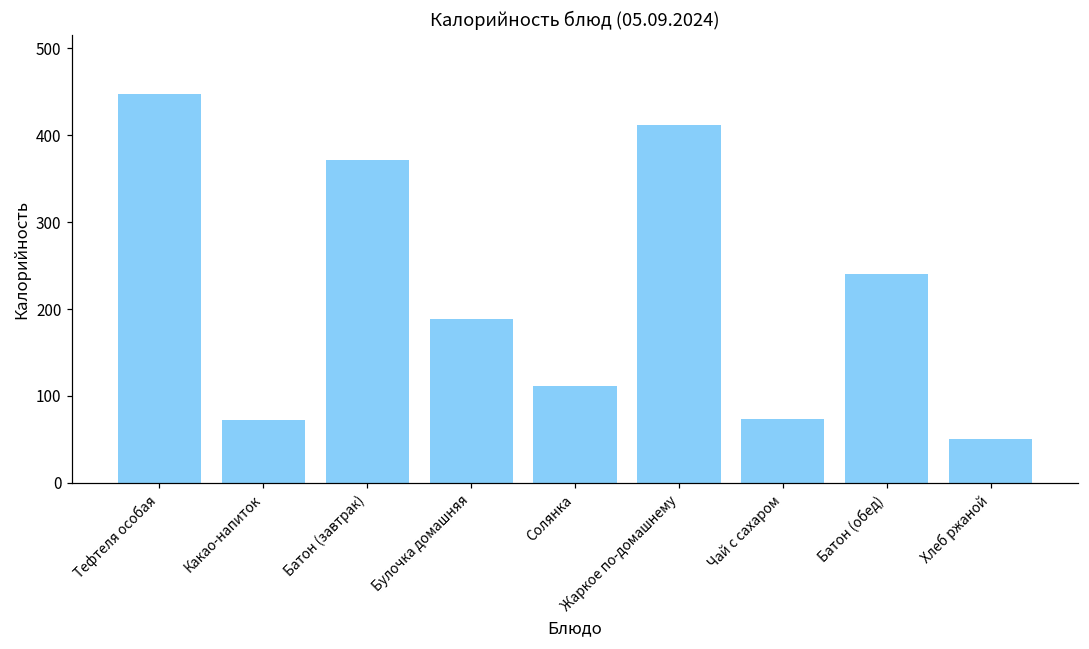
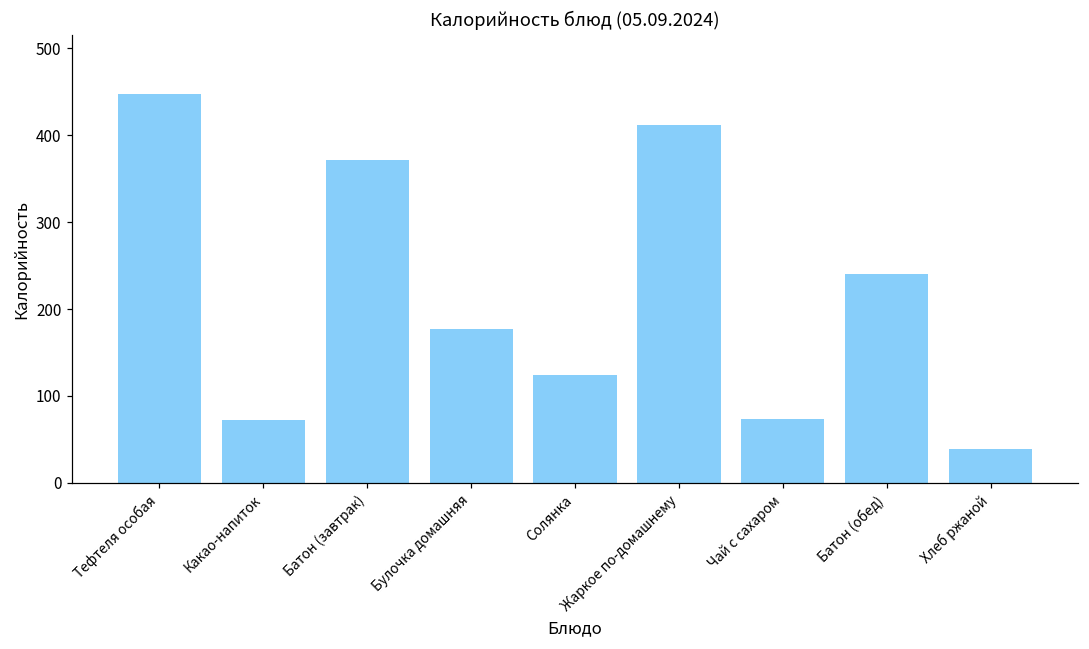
  {
    "Тефтеля особая": 450,
    "Какао-напиток": 70,
    "Батон (завтрак)": 370,
-   "Булочка домашняя": 190,
-   "Солянка": 110,
+   "Булочка домашняя": 180,
+   "Солянка": 120,
    "Жаркое по-домашнему": 410,
    "Чай с сахаром": 70,
    "Батон (обед)": 240,
-   "Хлеб ржаной": 50
+   "Хлеб ржаной": 40
  }
